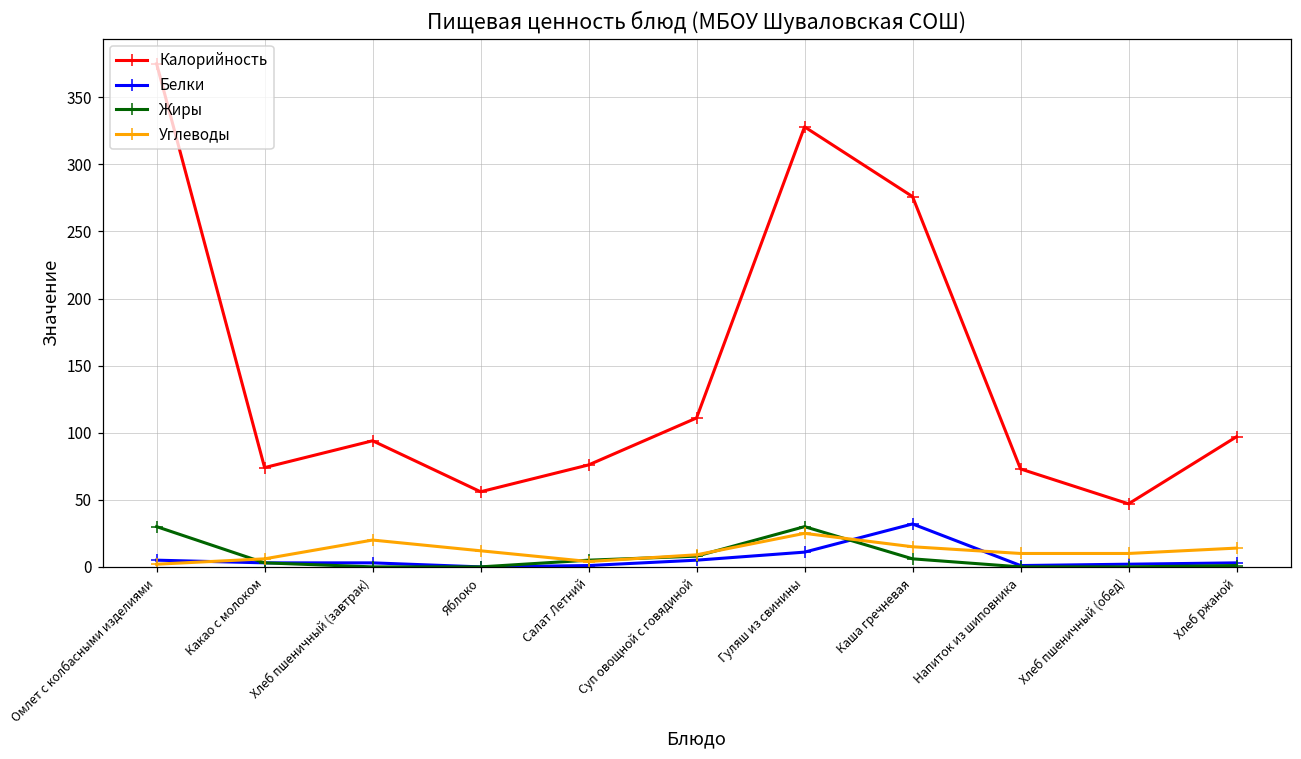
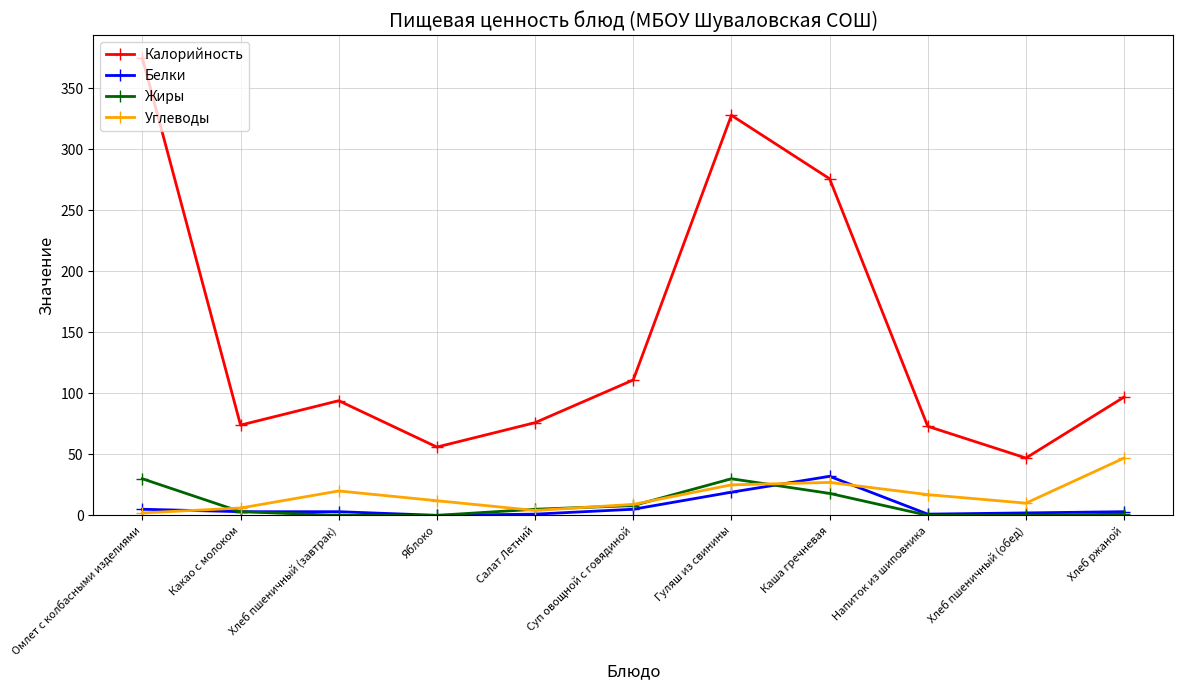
  {
    "Калорийность": {
      "Какао с молоком": 74,
      "Хлеб пшеничный (завтрак)": 94,
      "Яблоко": 56,
      "Салат Летний": 76,
      "Суп овощной с говядиной": 111,
      "Гуляш из свинины": 328,
      "Каша гречневая": 276,
      "Напиток из шиповника": 73,
      "Хлеб пшеничный (обед)": 47,
      "Хлеб ржаной": 97
    },
    "Белки": {
      "Омлет с колбасными изделиями": 5,
      "Хлеб пшеничный (завтрак)": 3,
      "Салат Летний": 1,
      "Суп овощной с говядиной": 5,
-     "Гуляш из свинины": 11,
+     "Гуляш из свинины": 19,
      "Каша гречневая": 32
    },
    "Жиры": {
      "Омлет с колбасными изделиями": 30,
      "Хлеб пшеничный (завтрак)": 0,
      "Гуляш из свинины": 30,
-     "Каша гречневая": 6
+     "Каша гречневая": 18
    },
    "Углеводы": {
      "Омлет с колбасными изделиями": 2,
      "Какао с молоком": 6,
      "Хлеб пшеничный (завтрак)": 20,
      "Яблоко": 12,
      "Гуляш из свинины": 25,
-     "Каша гречневая": 15,
-     "Напиток из шиповника": 10,
+     "Каша гречневая": 27,
+     "Напиток из шиповника": 17,
      "Хлеб пшеничный (обед)": 10,
-     "Хлеб ржаной": 14
+     "Хлеб ржаной": 47
    }
  }
